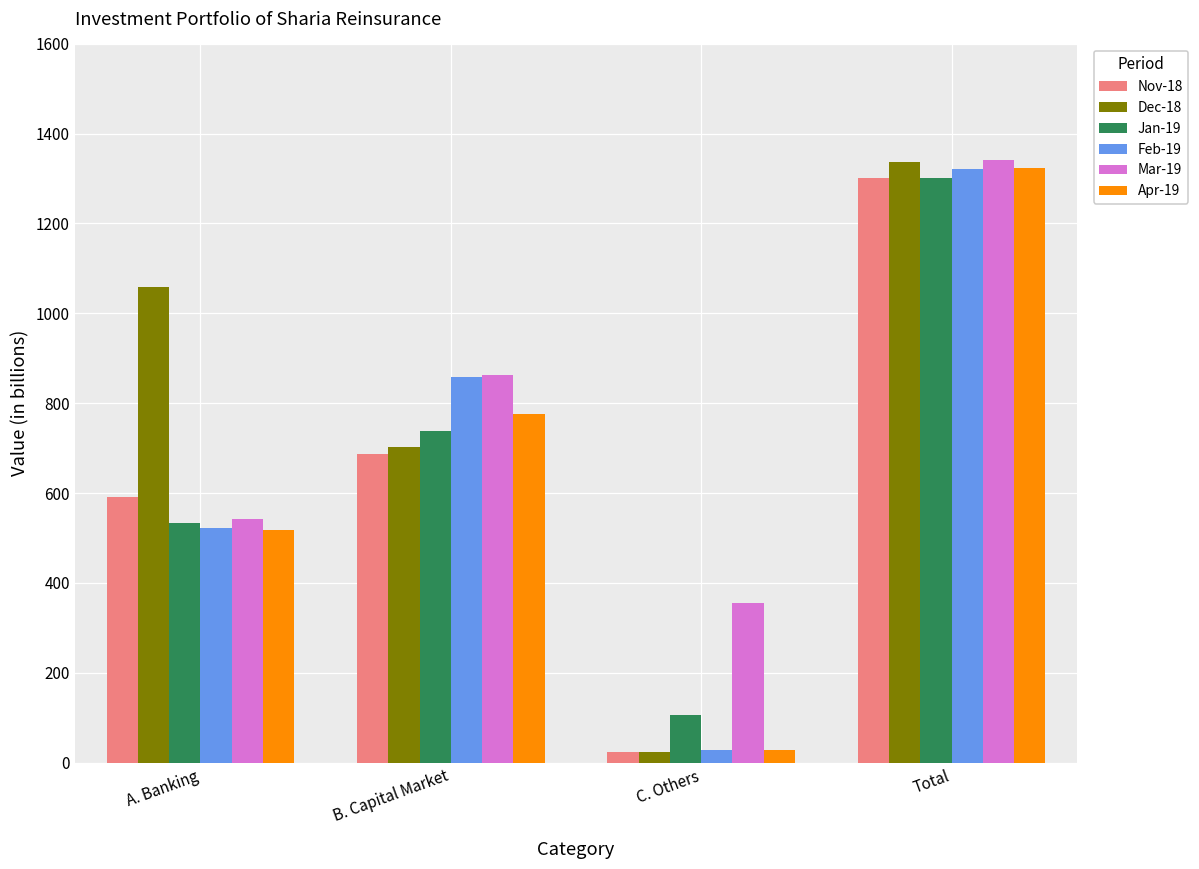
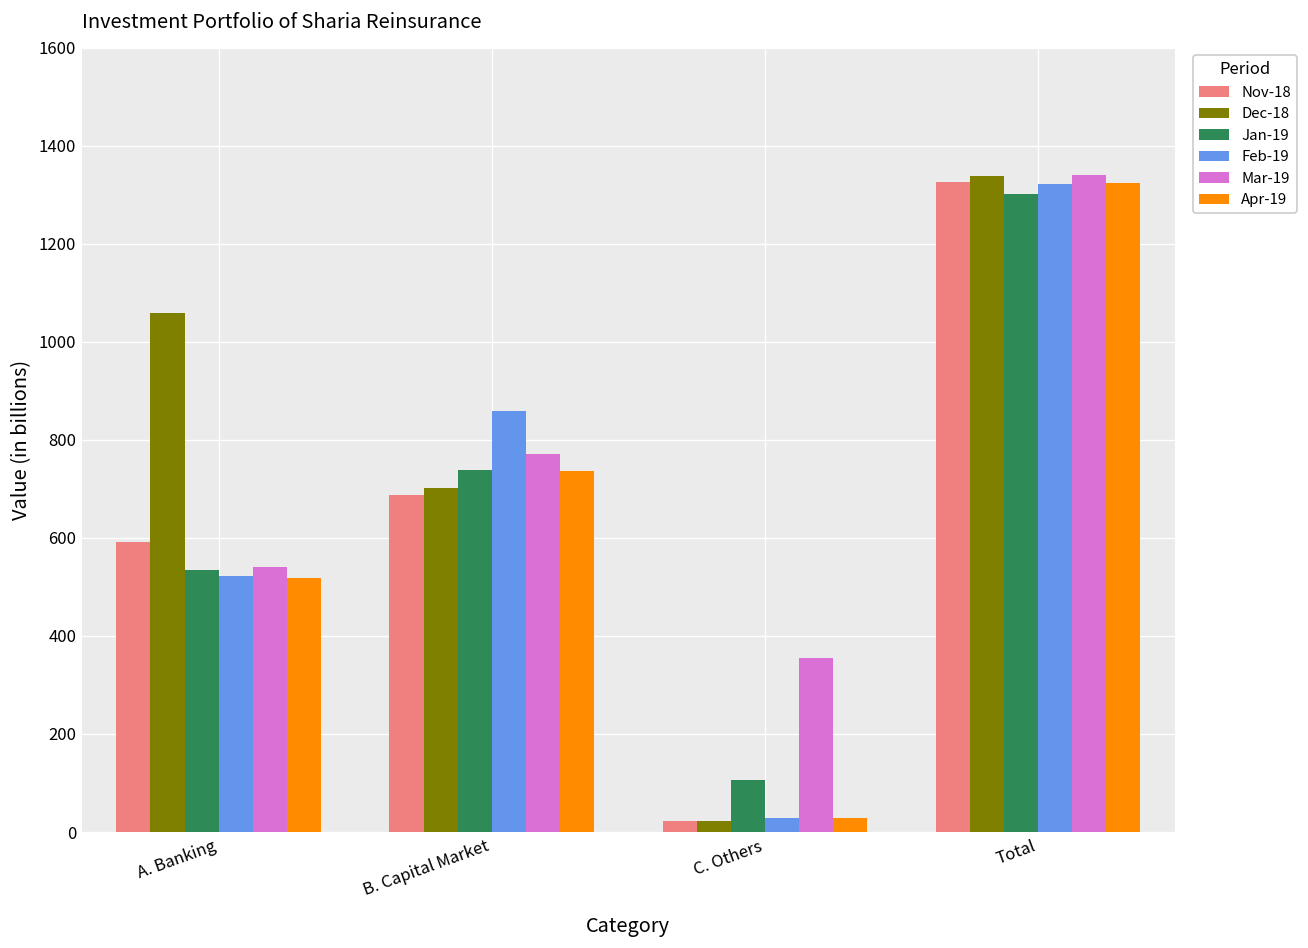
  {
    "Nov-18": {
      "A. Banking": 590,
      "B. Capital Market": 690,
      "C. Others": 20,
-     "Total": 1300
+     "Total": 1330
    },
    "Dec-18": {
      "A. Banking": 1060,
      "B. Capital Market": 700,
      "C. Others": 20,
      "Total": 1340
    },
    "Jan-19": {
      "A. Banking": 530,
      "B. Capital Market": 740,
      "C. Others": 110,
      "Total": 1300
    },
    "Feb-19": {
      "A. Banking": 520,
      "B. Capital Market": 860,
      "C. Others": 30,
      "Total": 1320
    },
    "Mar-19": {
      "A. Banking": 540,
-     "B. Capital Market": 860,
+     "B. Capital Market": 770,
      "C. Others": 360,
      "Total": 1340
    },
    "Apr-19": {
      "A. Banking": 520,
-     "B. Capital Market": 780,
+     "B. Capital Market": 740,
      "C. Others": 30,
      "Total": 1320
    }
  }
